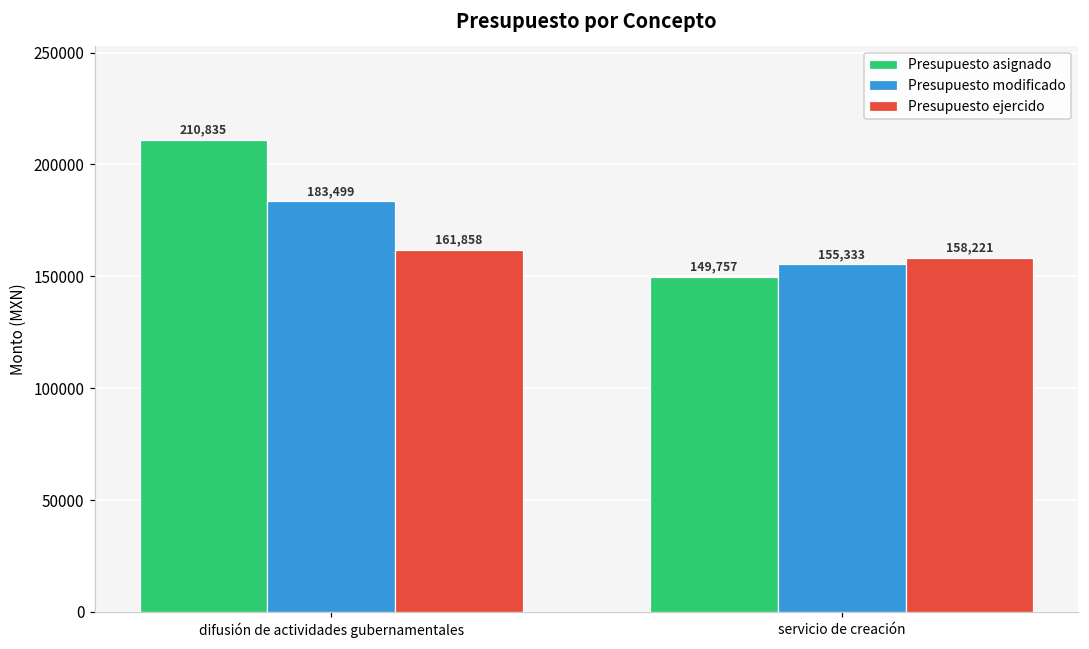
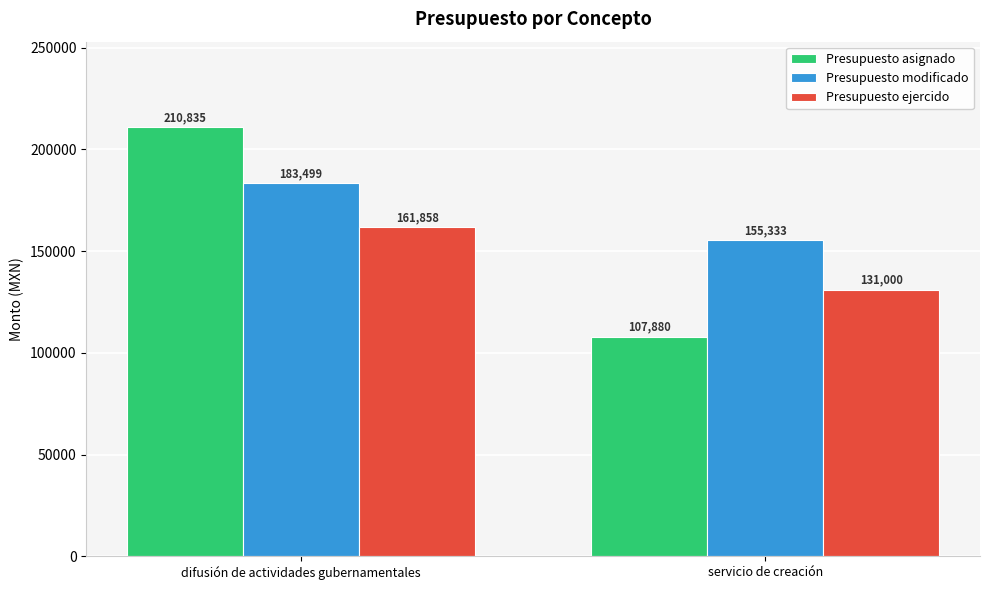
  {
    "Presupuesto asignado": {
      "difusión de actividades gubernamentales": "210,835",
-     "servicio de creación": "149,757"
+     "servicio de creación": "107,880"
    },
    "Presupuesto modificado": {
      "difusión de actividades gubernamentales": "183,499",
      "servicio de creación": "155,333"
    },
    "Presupuesto ejercido": {
      "difusión de actividades gubernamentales": "161,858",
-     "servicio de creación": "158,221"
+     "servicio de creación": "131,000"
    }
  }
